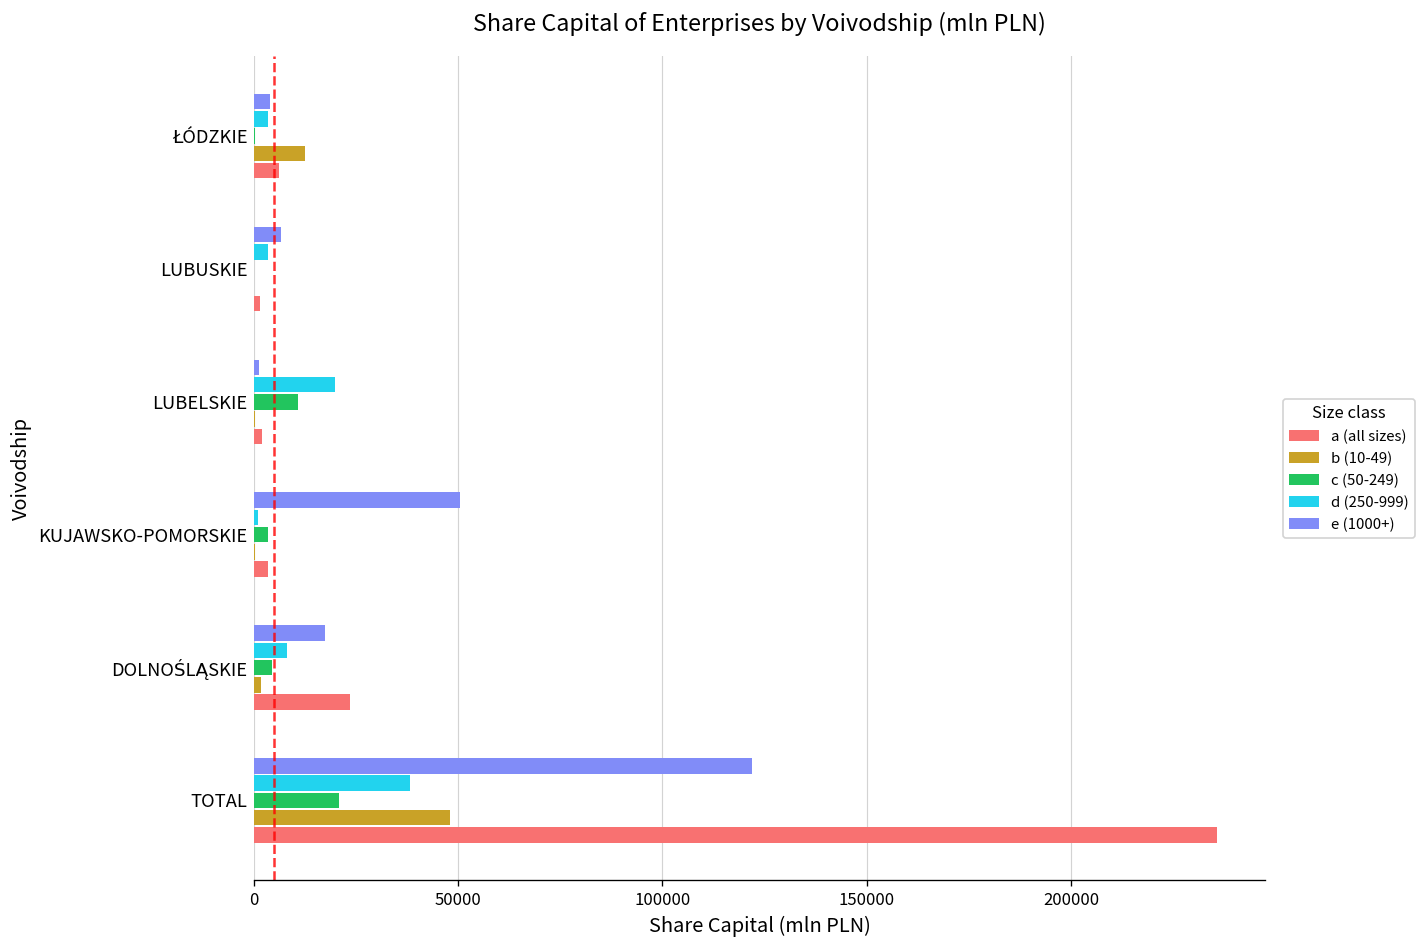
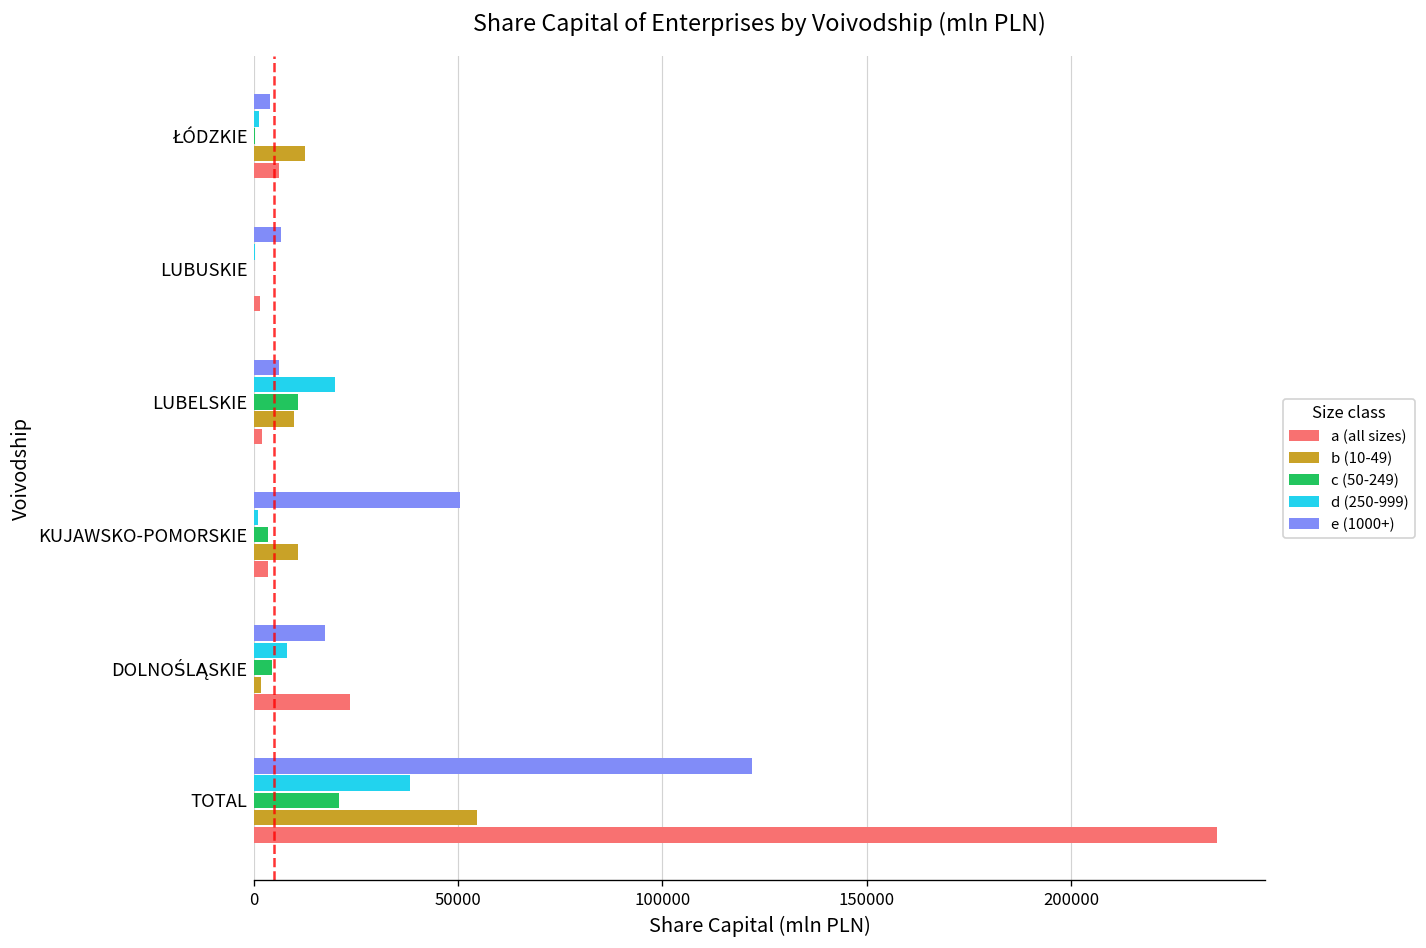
  {
    "a (all sizes)": {
      "ŁÓDZKIE": 6000,
      "LUBUSKIE": 2000,
      "LUBELSKIE": 2000,
      "KUJAWSKO-POMORSKIE": 4000,
      "DOLNOŚLĄSKIE": 24000,
      "TOTAL": 236000
    },
    "b (10-49)": {
      "ŁÓDZKIE": 12000,
-     "LUBELSKIE": 0,
-     "KUJAWSKO-POMORSKIE": 0,
+     "LUBELSKIE": 10000,
+     "KUJAWSKO-POMORSKIE": 11000,
      "DOLNOŚLĄSKIE": 2000,
-     "TOTAL": 48000
+     "TOTAL": 55000
    },
    "c (50-249)": {
      "LUBELSKIE": 11000,
      "KUJAWSKO-POMORSKIE": 4000,
      "DOLNOŚLĄSKIE": 4000,
      "TOTAL": 21000
    },
    "d (250-999)": {
-     "ŁÓDZKIE": 4000,
-     "LUBUSKIE": 4000,
+     "ŁÓDZKIE": 1000,
+     "LUBUSKIE": 0,
      "LUBELSKIE": 20000,
      "KUJAWSKO-POMORSKIE": 1000,
      "DOLNOŚLĄSKIE": 8000,
      "TOTAL": 38000
    },
    "e (1000+)": {
      "ŁÓDZKIE": 4000,
      "LUBUSKIE": 7000,
-     "LUBELSKIE": 1000,
+     "LUBELSKIE": 6000,
      "KUJAWSKO-POMORSKIE": 50000,
      "DOLNOŚLĄSKIE": 18000,
      "TOTAL": 122000
    }
  }
